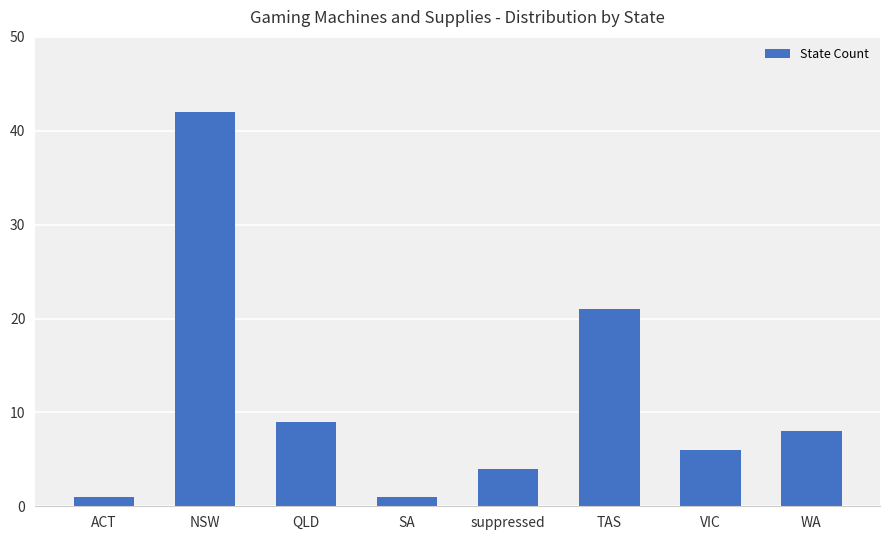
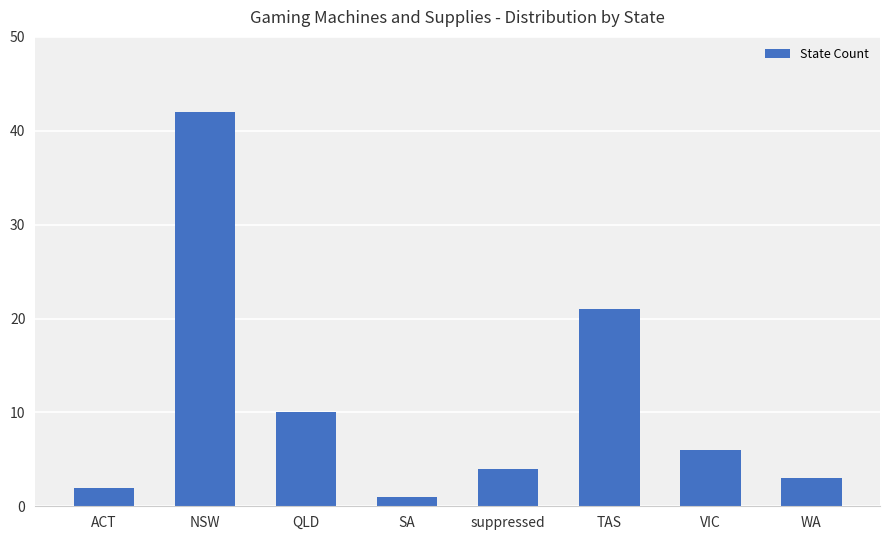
  {
-   "ACT": 1,
+   "ACT": 2,
    "NSW": 42,
-   "QLD": 9,
+   "QLD": 10,
    "SA": 1,
    "suppressed": 4,
    "TAS": 21,
    "VIC": 6,
-   "WA": 8
+   "WA": 3
  }
